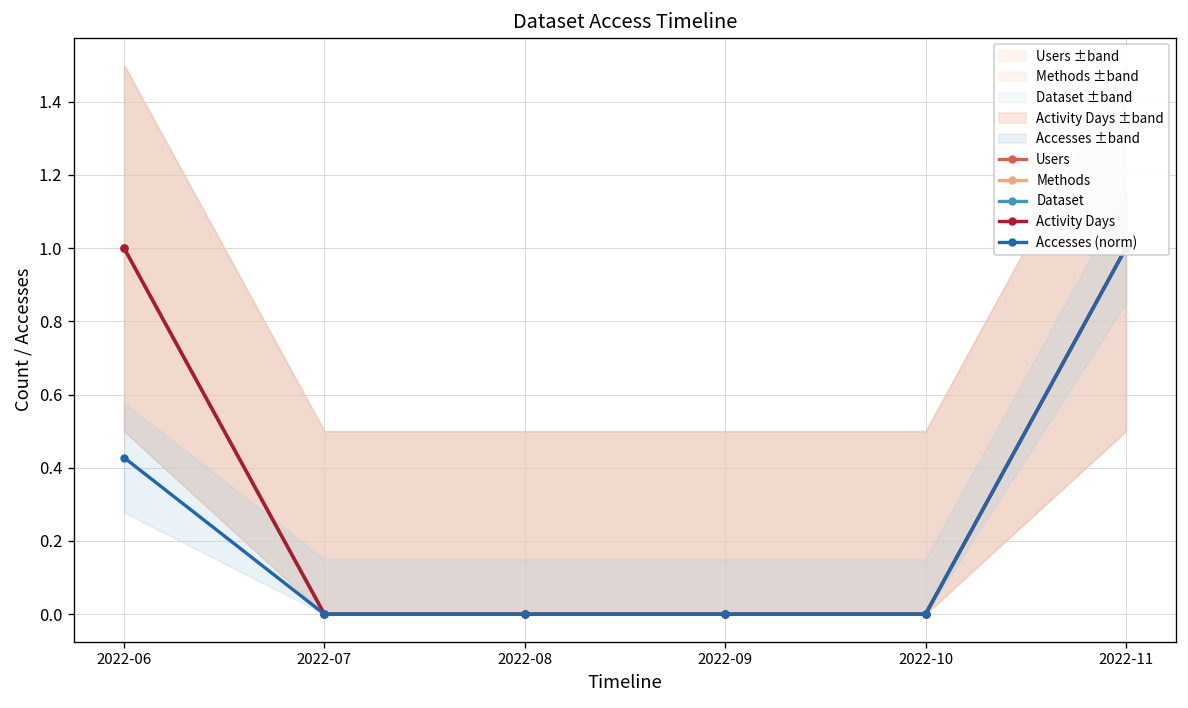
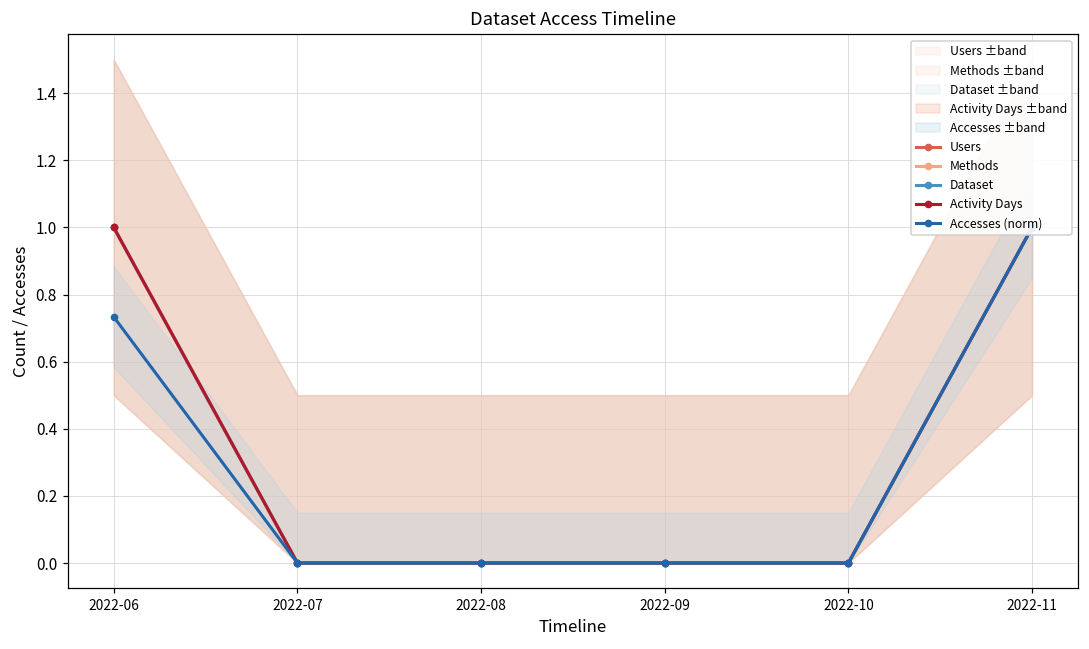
  {
    "Activity Days": {
      "2022-06": 1.00
    },
    "Accesses (norm)": {
-     "2022-06": 0.43
+     "2022-06": 0.73
    }
  }
